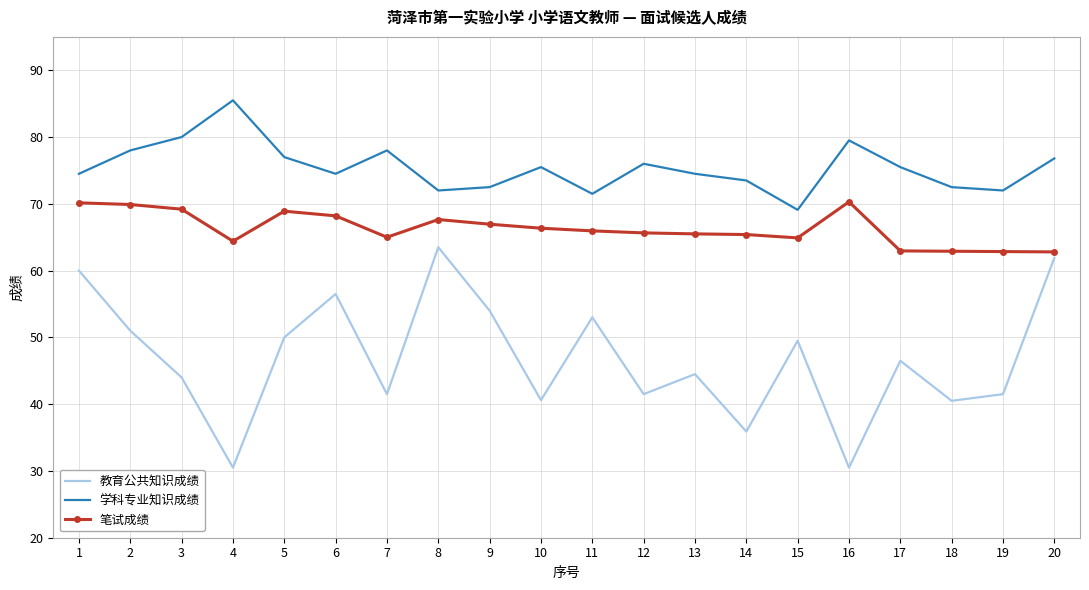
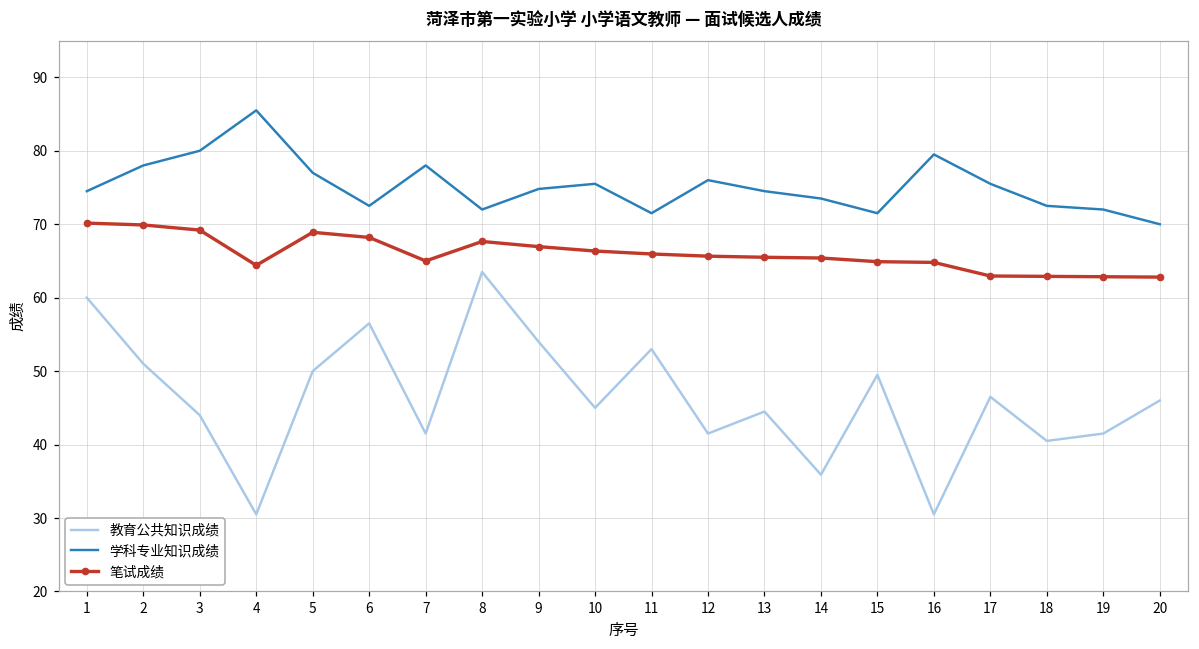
  {
    "教育公共知识成绩": {
      "1": 60,
      "2": 51,
      "3": 44,
      "4": 31,
      "5": 50,
      "6": 57,
      "7": 42,
      "8": 64,
      "9": 54,
-     "10": 41,
+     "10": 45,
      "11": 53,
      "12": 42,
      "13": 45,
      "14": 36,
      "15": 50,
      "16": 31,
      "17": 47,
      "18": 41,
      "19": 42,
-     "20": 62
+     "20": 46
    },
    "学科专业知识成绩": {
      "1": 75,
      "2": 78,
      "3": 80,
      "4": 86,
      "5": 77,
-     "6": 75,
+     "6": 73,
      "7": 78,
      "8": 72,
-     "9": 73,
+     "9": 75,
      "10": 76,
      "11": 72,
      "12": 76,
      "13": 75,
      "14": 74,
-     "15": 69,
+     "15": 72,
      "16": 80,
      "17": 76,
      "18": 73,
      "19": 72,
-     "20": 77
+     "20": 70
    },
    "笔试成绩": {
      "1": 70,
      "2": 70,
      "3": 69,
      "4": 64,
      "5": 69,
      "6": 68,
      "7": 65,
      "8": 68,
      "9": 67,
      "10": 66,
      "11": 66,
      "12": 66,
      "13": 66,
      "14": 65,
      "15": 65,
-     "16": 70,
+     "16": 65,
      "17": 63,
      "18": 63,
      "19": 63,
      "20": 63
    }
  }
